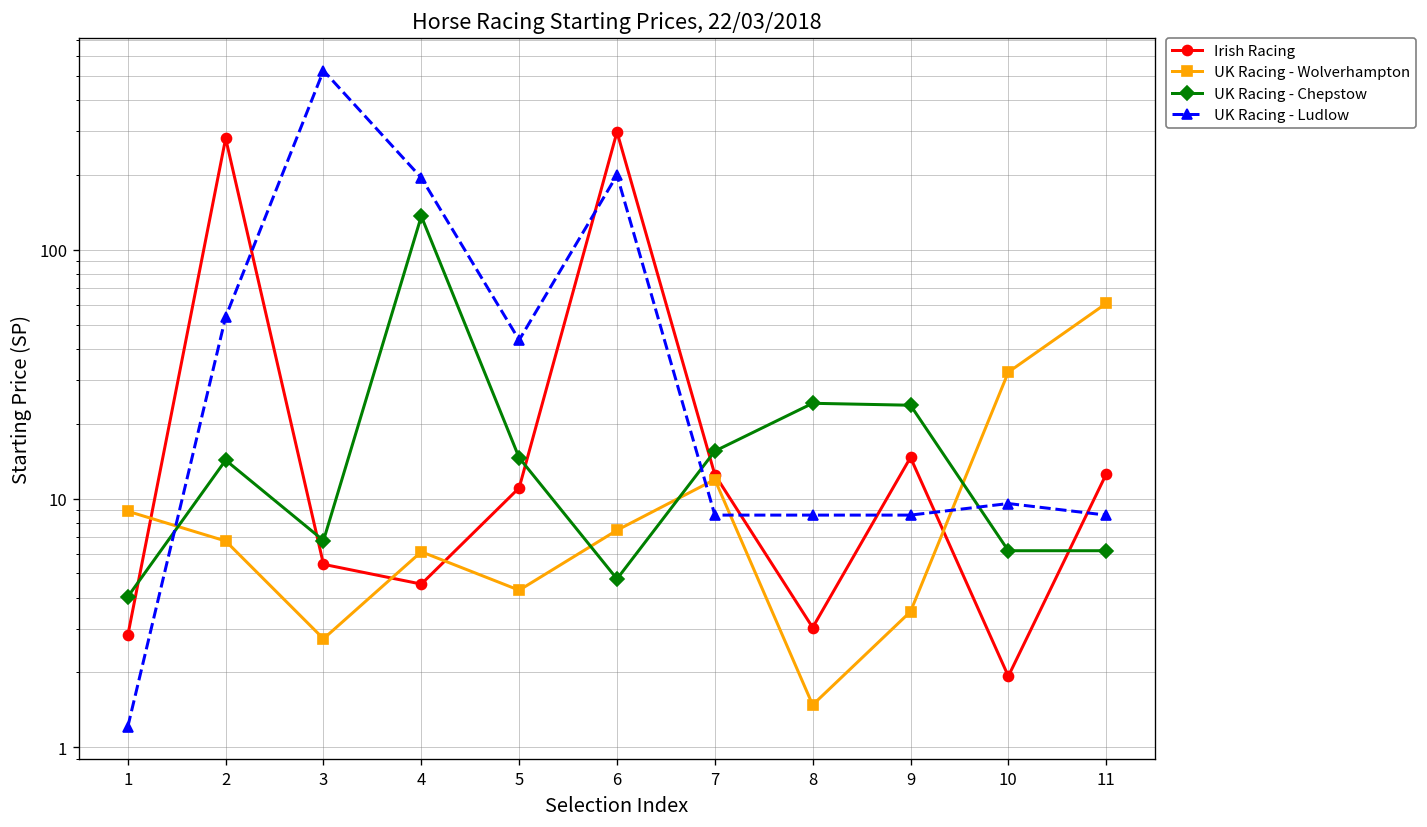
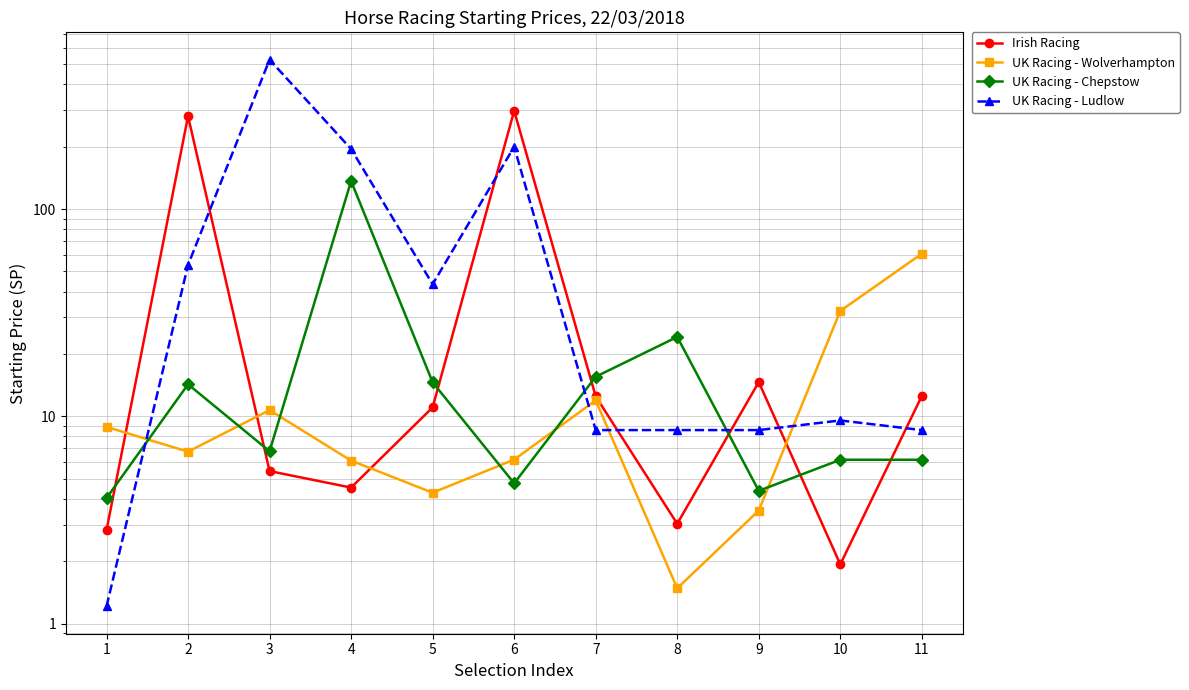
  {
    "Irish Racing": {
      "1": 2.8,
      "2": 280,
      "3": 5.4,
      "4": 4.5,
      "5": 11,
      "6": 300,
      "7": 12,
      "8": 3.0,
      "9": 15,
      "10": 1.9,
      "11": 13
    },
    "UK Racing - Wolverhampton": {
      "1": 8.9,
      "2": 6.8,
-     "3": 2.7,
+     "3": 11,
      "4": 6.1,
      "5": 4.3,
-     "6": 7.5,
+     "6": 6.2,
      "7": 12,
      "8": 1.5,
      "9": 3.5,
      "10": 32,
      "11": 61
    },
    "UK Racing - Chepstow": {
      "1": 4.0,
      "2": 14,
      "3": 6.8,
      "4": 140,
      "5": 15,
      "6": 4.8,
      "7": 16,
      "8": 24,
-     "9": 24,
+     "9": 4.4,
      "10": 6.2,
      "11": 6.2
    },
    "UK Racing - Ludlow": {
      "1": 1.2,
      "2": 54,
      "3": 530,
      "4": 190,
      "5": 43,
      "6": 200,
      "7": 8.6,
      "8": 8.6,
      "9": 8.6,
      "10": 10,
      "11": 8.6
    }
  }
